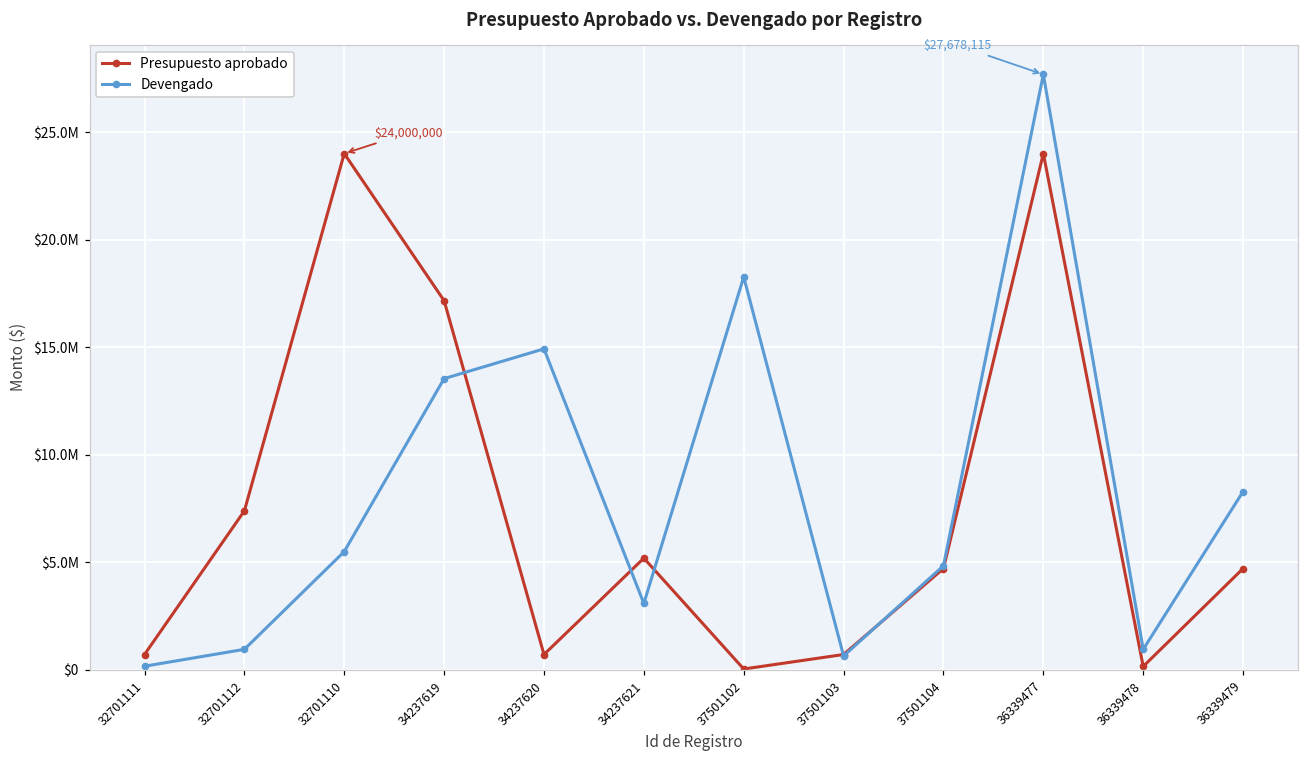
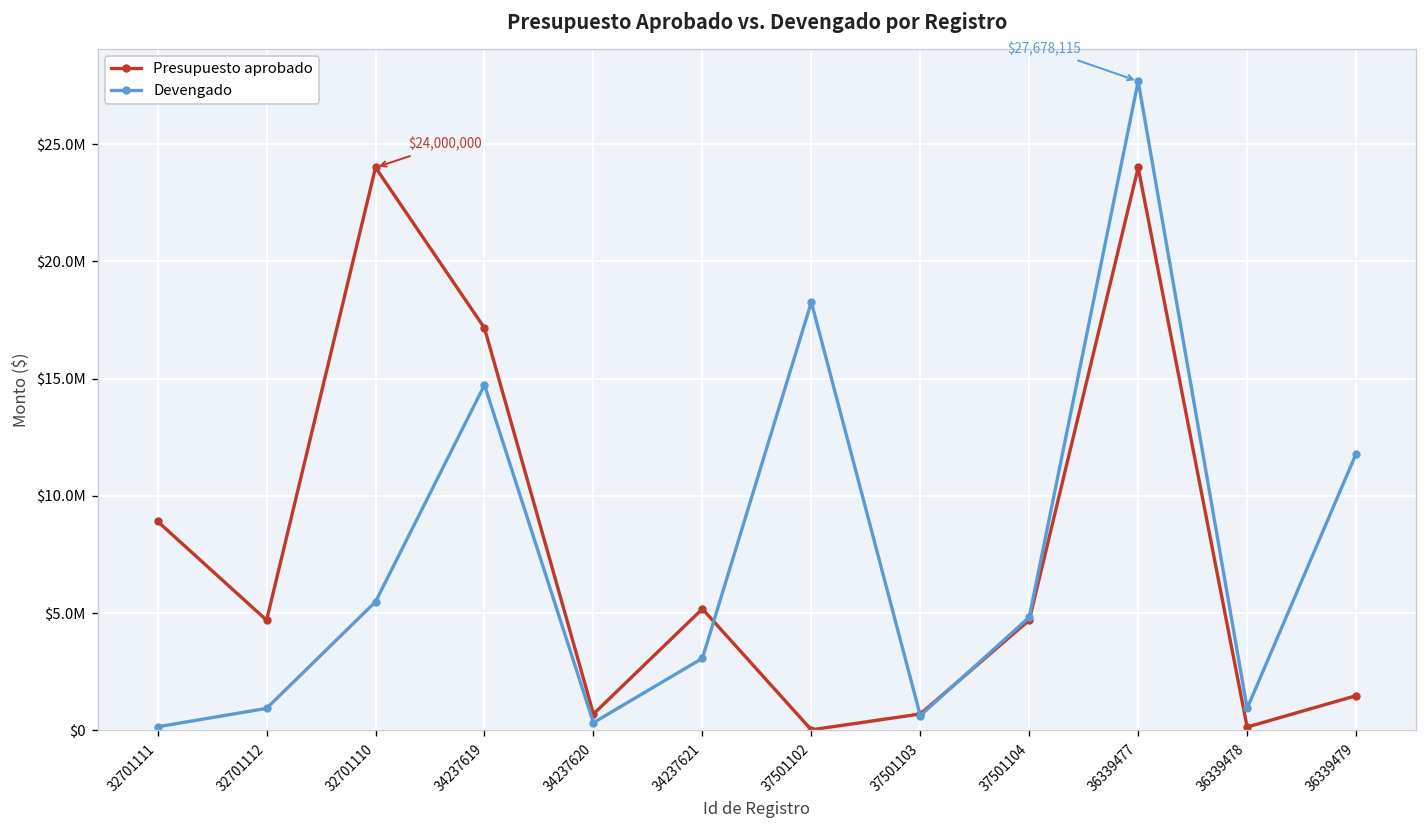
  {
    "Presupuesto aprobado": {
-     "32701111": "$700000",
-     "32701112": "$7400000",
+     "32701111": "$8900000",
+     "32701112": "$4700000",
      "34237619": "$17200000",
      "34237620": "$700000",
      "34237621": "$5200000",
      "37501102": "$0",
      "36339477": "$24000000",
      "36339478": "$100000",
-     "36339479": "$4700000"
+     "36339479": "$1500000"
    },
    "Devengado": {
      "32701111": "$200000",
      "32701112": "$900000",
      "32701110": "$5500000",
-     "34237619": "$13500000",
-     "34237620": "$14900000",
+     "34237619": "$14700000",
+     "34237620": "$300000",
      "34237621": "$3100000",
      "37501102": "$18300000",
      "36339478": "$900000",
-     "36339479": "$8300000"
+     "36339479": "$11800000"
    }
  }
